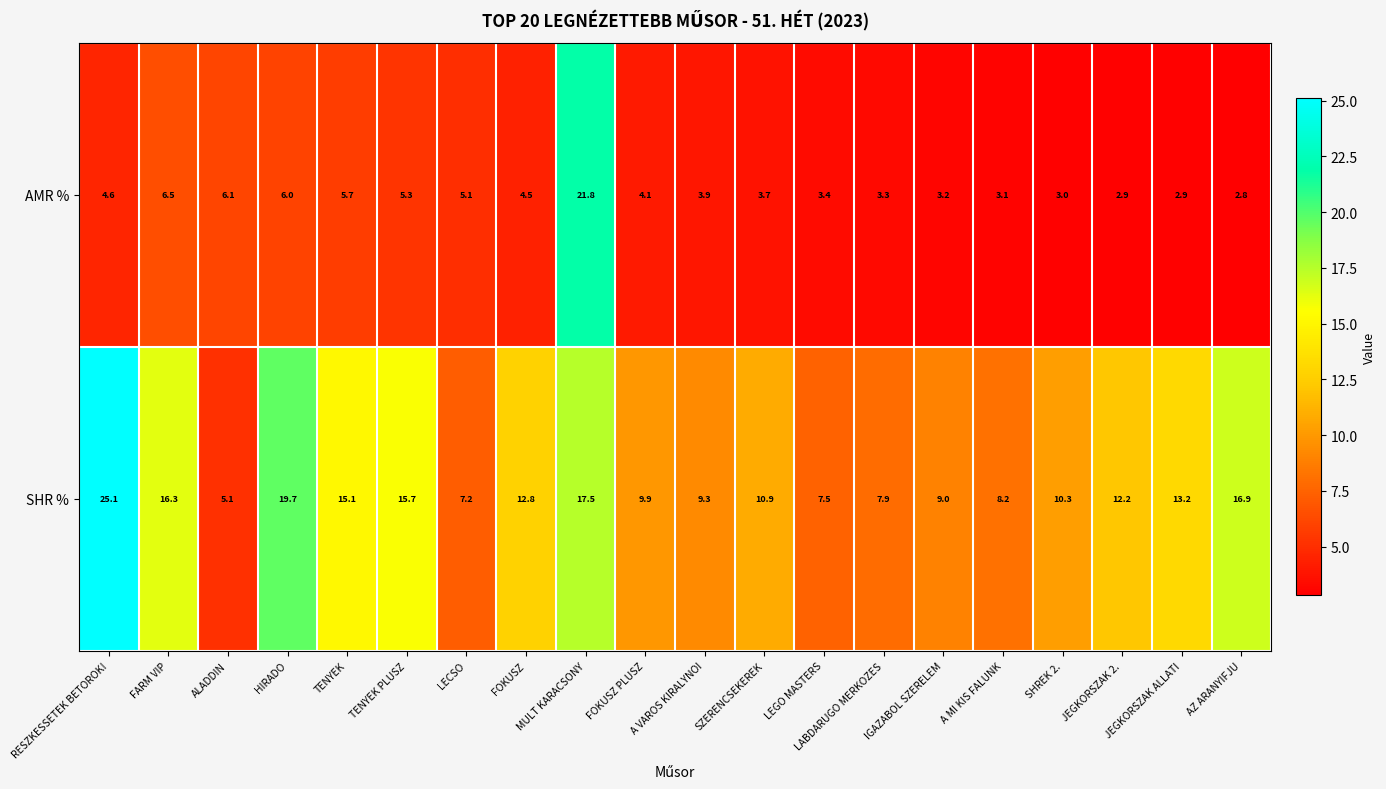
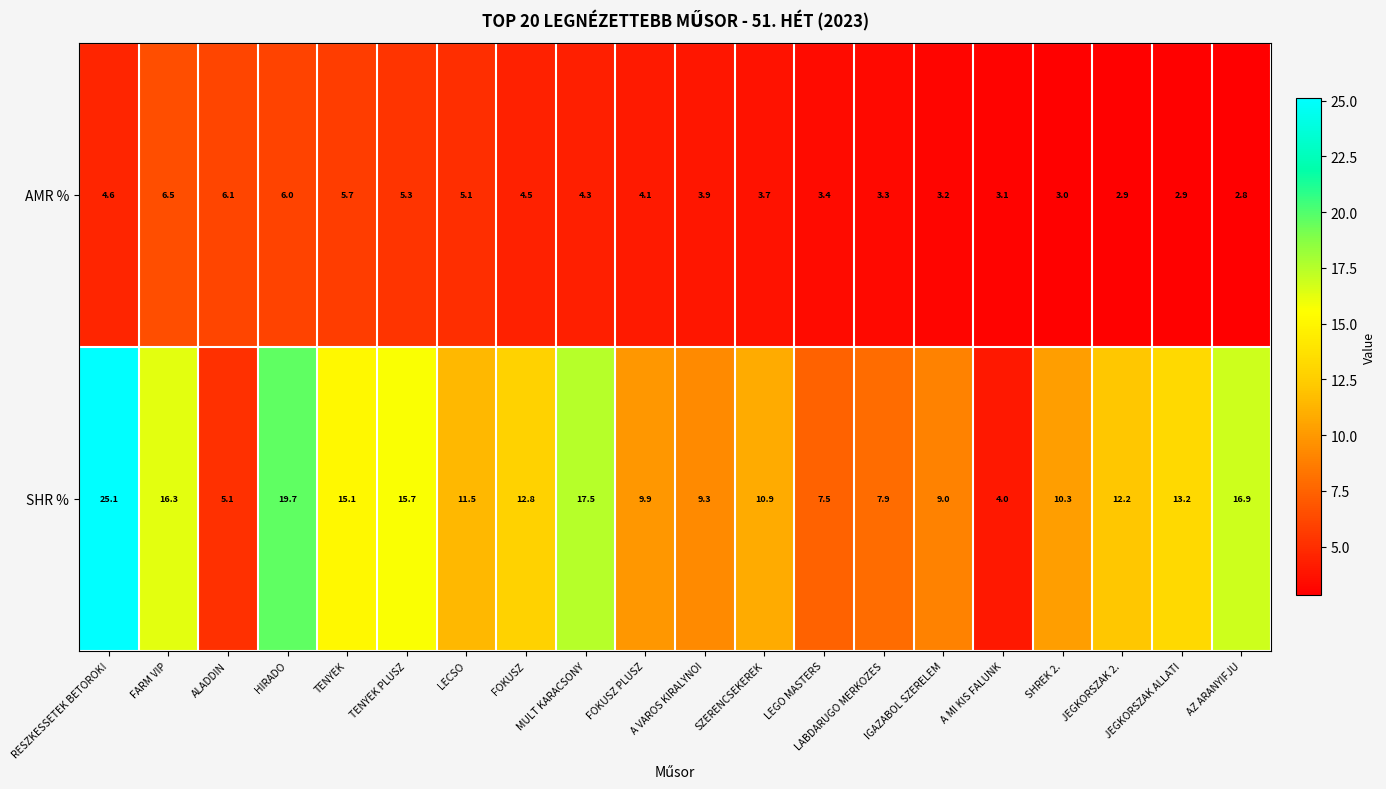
  {
    "AMR %": {
      "RESZKESSETEK BETOROK!": 4.6,
      "FARM VIP": 6.5,
      "ALADDIN": 6.1,
      "HIRADO": 6.0,
      "TENYEK": 5.7,
      "TENYEK PLUSZ": 5.3,
      "LECSO": 5.1,
      "FOKUSZ": 4.5,
-     "MULT KARACSONY": 21.8,
+     "MULT KARACSONY": 4.3,
      "FOKUSZ PLUSZ": 4.1,
      "A VAROS KIRALYNOI": 3.9,
      "SZERENCSEKEREK": 3.7,
      "LEGO MASTERS": 3.4,
      "LABDARUGO MERKOZES": 3.3,
      "IGAZABOL SZERELEM": 3.2,
      "A MI KIS FALUNK": 3.1,
      "SHREK 2.": 3.0,
      "JEGKORSZAK 2.": 2.9,
      "JEGKORSZAK ALLATI": 2.9,
      "AZ ARANYIFJU": 2.8
    },
    "SHR %": {
      "RESZKESSETEK BETOROK!": 25.1,
      "FARM VIP": 16.3,
      "ALADDIN": 5.1,
      "HIRADO": 19.7,
      "TENYEK": 15.1,
      "TENYEK PLUSZ": 15.7,
-     "LECSO": 7.2,
+     "LECSO": 11.5,
      "FOKUSZ": 12.8,
      "MULT KARACSONY": 17.5,
      "FOKUSZ PLUSZ": 9.9,
      "A VAROS KIRALYNOI": 9.3,
      "SZERENCSEKEREK": 10.9,
      "LEGO MASTERS": 7.5,
      "LABDARUGO MERKOZES": 7.9,
      "IGAZABOL SZERELEM": 9.0,
-     "A MI KIS FALUNK": 8.2,
+     "A MI KIS FALUNK": 4.0,
      "SHREK 2.": 10.3,
      "JEGKORSZAK 2.": 12.2,
      "JEGKORSZAK ALLATI": 13.2,
      "AZ ARANYIFJU": 16.9
    }
  }
